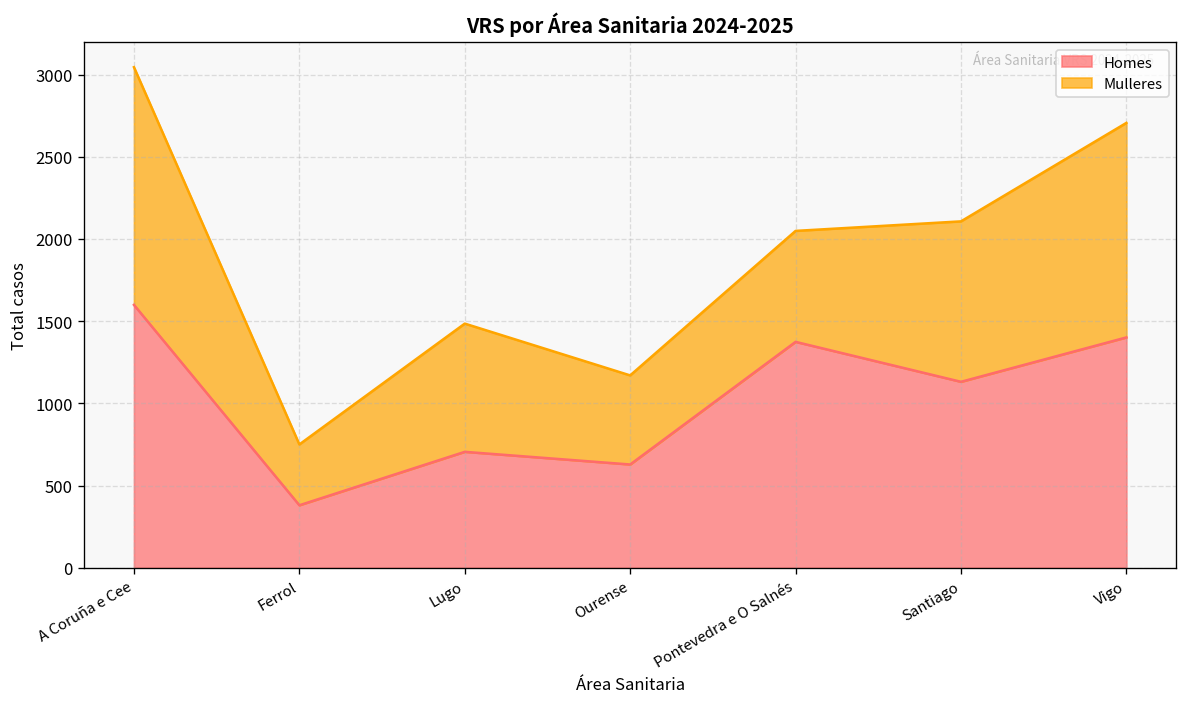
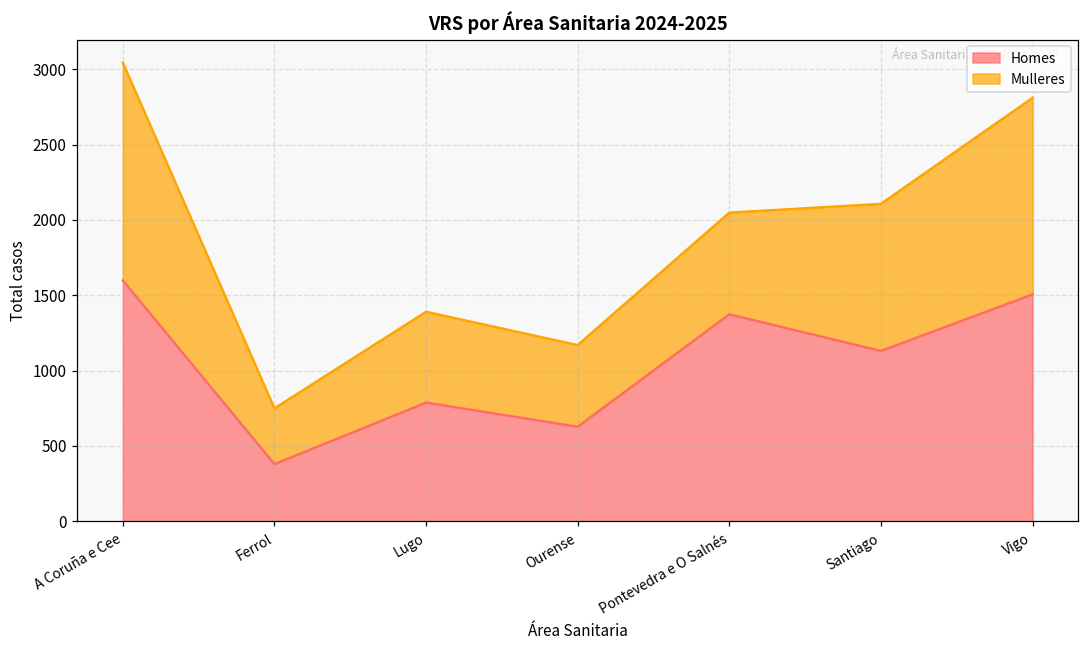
  {
    "Homes": {
      "A Coruña e Cee": 1600,
      "Ferrol": 380,
-     "Lugo": 710,
+     "Lugo": 790,
      "Ourense": 630,
      "Pontevedra e O Salnés": 1370,
      "Santiago": 1130,
-     "Vigo": 1400
+     "Vigo": 1510
    },
    "Mulleres": {
      "A Coruña e Cee": 1450,
      "Ferrol": 370,
-     "Lugo": 780,
+     "Lugo": 600,
      "Ourense": 540,
      "Pontevedra e O Salnés": 680,
      "Santiago": 980,
      "Vigo": 1310
    }
  }
